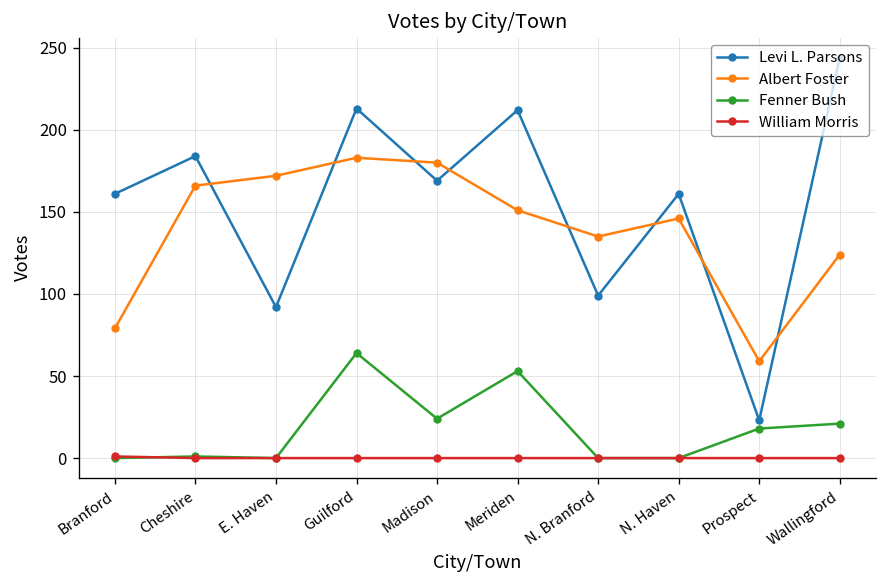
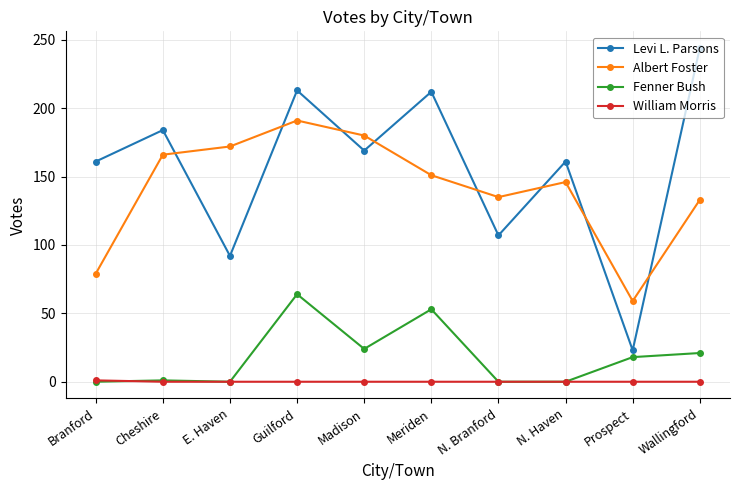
  {
    "Levi L. Parsons": {
      "Branford": 161,
      "Cheshire": 184,
      "E. Haven": 92,
      "Guilford": 213,
      "Madison": 169,
      "Meriden": 212,
-     "N. Branford": 99,
+     "N. Branford": 107,
      "N. Haven": 161,
      "Prospect": 23
    },
    "Albert Foster": {
      "Branford": 79,
      "Cheshire": 166,
      "E. Haven": 172,
-     "Guilford": 183,
+     "Guilford": 191,
      "Madison": 180,
      "Meriden": 151,
      "N. Branford": 135,
      "N. Haven": 146,
      "Prospect": 59,
-     "Wallingford": 124
+     "Wallingford": 133
    },
    "Fenner Bush": {
      "Guilford": 64,
      "Madison": 24,
      "Meriden": 53,
      "Prospect": 18,
      "Wallingford": 21
    },
    "William Morris": {
      "Guilford": 0,
      "Madison": 0,
      "Meriden": 0,
      "Prospect": 0,
      "Wallingford": 0
    }
  }
